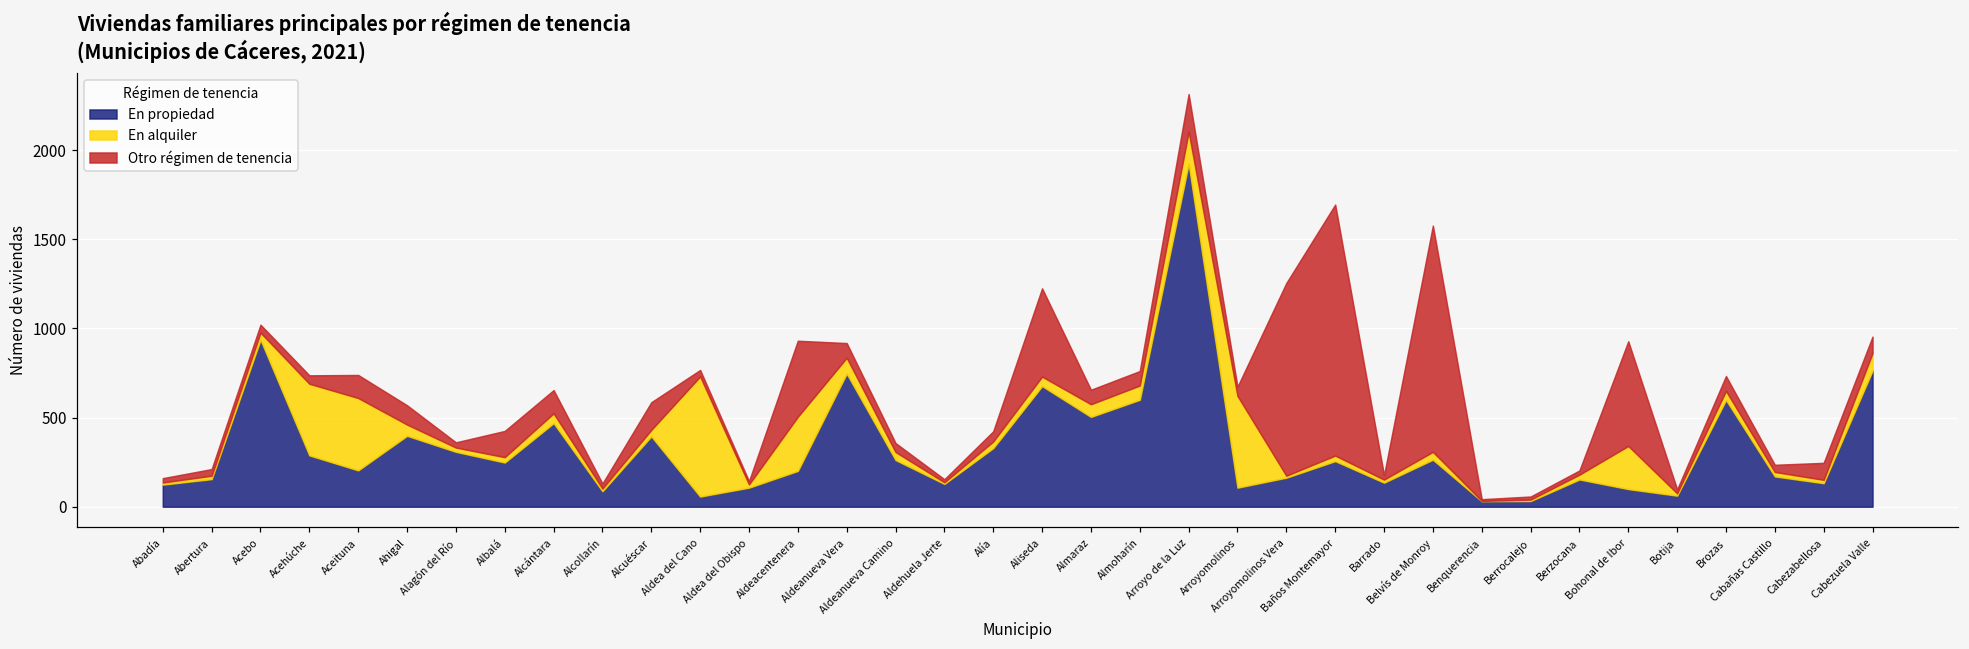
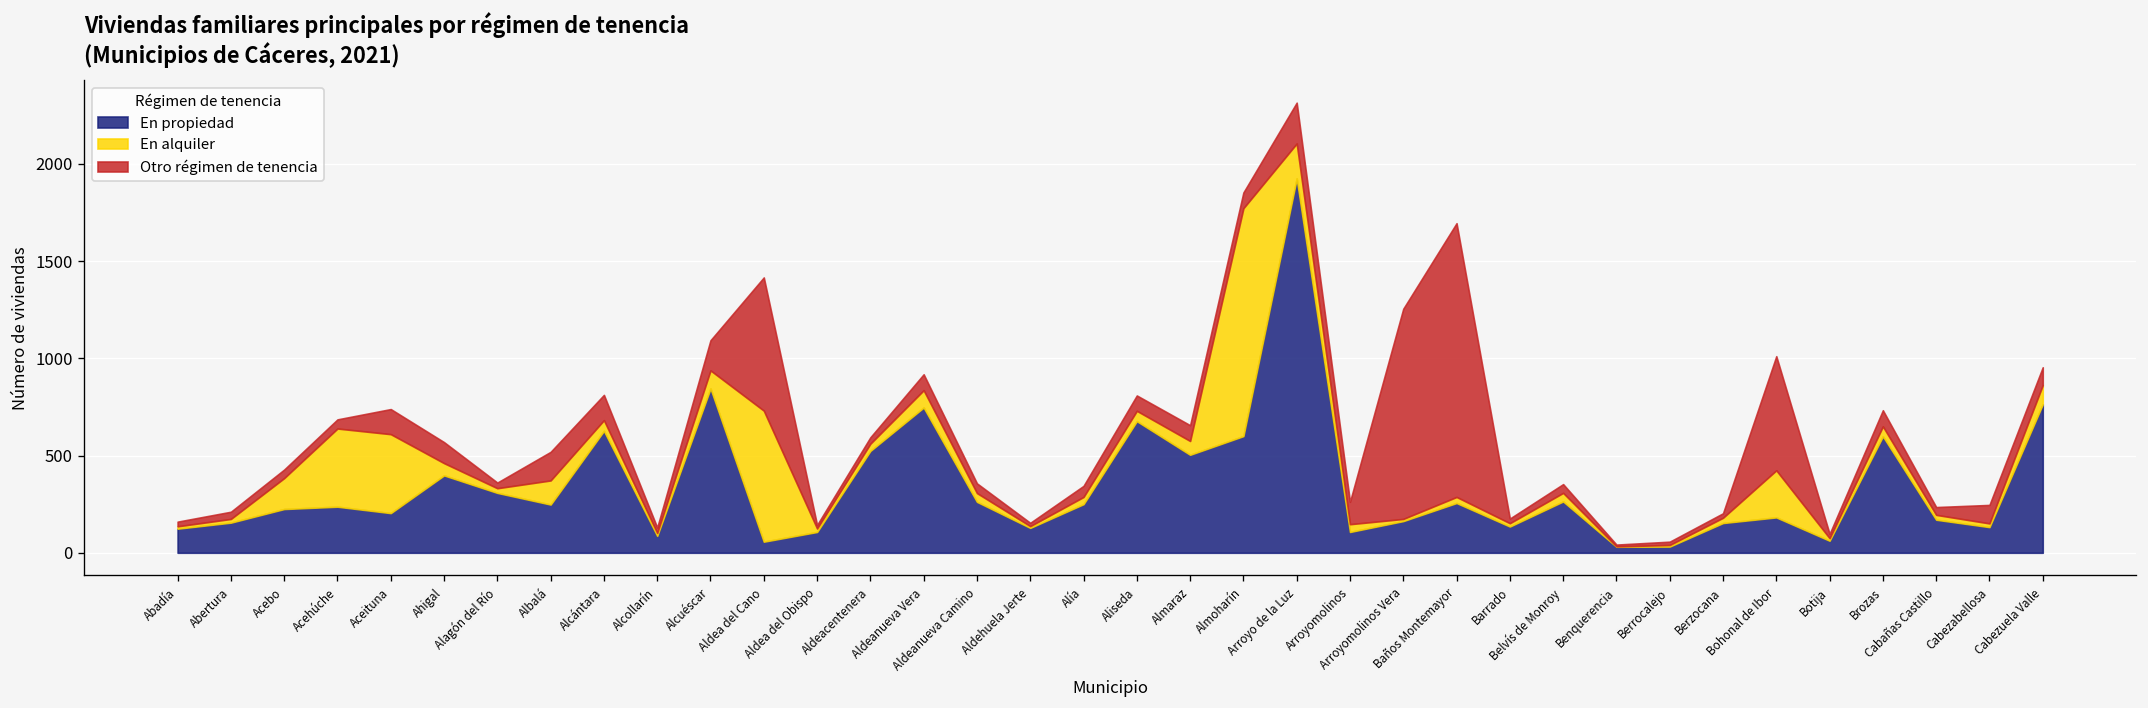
  {
    "En propiedad": {
      "Abertura": 160,
-     "Acebo": 940,
-     "Acehúche": 290,
+     "Acebo": 230,
+     "Acehúche": 240,
      "Aceituna": 200,
      "Ahigal": 400,
      "Alagón del Río": 310,
      "Albalá": 250,
-     "Alcántara": 470,
-     "Alcuéscar": 400,
+     "Alcántara": 630,
+     "Alcuéscar": 850,
      "Aldea del Cano": 60,
      "Aldea del Obispo": 110,
-     "Aldeacentenera": 200,
+     "Aldeacentenera": 520,
      "Aldeanueva Vera": 750,
      "Aldeanueva Camino": 260,
-     "Alía": 330,
+     "Alía": 250,
      "Aliseda": 680,
      "Almaraz": 500,
      "Almoharín": 600,
      "Arroyo de la Luz": 1930,
      "Arroyomolinos": 110,
      "Baños Montemayor": 260,
      "Barrado": 140,
      "Belvís de Monroy": 260,
      "Berzocana": 150,
-     "Bohonal de Ibor": 100,
+     "Bohonal de Ibor": 180,
      "Brozas": 600,
      "Cabañas Castillo": 170,
      "Cabezabellosa": 130,
      "Cabezuela Valle": 760
    },
    "En alquiler": {
      "Abertura": 20,
-     "Acebo": 40,
+     "Acebo": 160,
      "Acehúche": 400,
      "Aceituna": 410,
      "Ahigal": 60,
      "Alagón del Río": 20,
-     "Albalá": 30,
+     "Albalá": 120,
      "Alcántara": 60,
-     "Alcuéscar": 40,
+     "Alcuéscar": 90,
      "Aldea del Cano": 670,
      "Aldea del Obispo": 20,
-     "Aldeacentenera": 300,
+     "Aldeacentenera": 40,
      "Aldeanueva Vera": 90,
      "Aldeanueva Camino": 50,
      "Alía": 40,
      "Aliseda": 50,
      "Almaraz": 70,
-     "Almoharín": 80,
+     "Almoharín": 1170,
      "Arroyo de la Luz": 180,
-     "Arroyomolinos": 520,
+     "Arroyomolinos": 40,
      "Baños Montemayor": 30,
      "Barrado": 20,
      "Belvís de Monroy": 40,
      "Berzocana": 30,
      "Bohonal de Ibor": 240,
      "Brozas": 50,
      "Cabañas Castillo": 30,
      "Cabezabellosa": 20,
      "Cabezuela Valle": 100
    },
    "Otro régimen de tenencia": {
      "Abadía": 20,
      "Abertura": 40,
      "Acebo": 40,
      "Acehúche": 50,
      "Aceituna": 130,
      "Ahigal": 110,
      "Alagón del Río": 30,
      "Albalá": 150,
      "Alcántara": 130,
      "Alcollarín": 30,
      "Alcuéscar": 160,
-     "Aldea del Cano": 40,
+     "Aldea del Cano": 690,
      "Aldea del Obispo": 20,
-     "Aldeacentenera": 430,
+     "Aldeacentenera": 30,
      "Aldeanueva Vera": 80,
      "Aldeanueva Camino": 50,
      "Aldehuela Jerte": 20,
      "Alía": 60,
-     "Aliseda": 500,
+     "Aliseda": 80,
      "Almaraz": 80,
      "Almoharín": 80,
      "Arroyo de la Luz": 210,
-     "Arroyomolinos": 50,
+     "Arroyomolinos": 120,
      "Arroyomolinos Vera": 1080,
      "Baños Montemayor": 1410,
      "Barrado": 20,
-     "Belvís de Monroy": 1270,
+     "Belvís de Monroy": 50,
      "Berrocalejo": 20,
      "Berzocana": 20,
      "Bohonal de Ibor": 590,
      "Botija": 20,
      "Brozas": 80,
      "Cabañas Castillo": 40,
      "Cabezabellosa": 100,
      "Cabezuela Valle": 90
    }
  }
